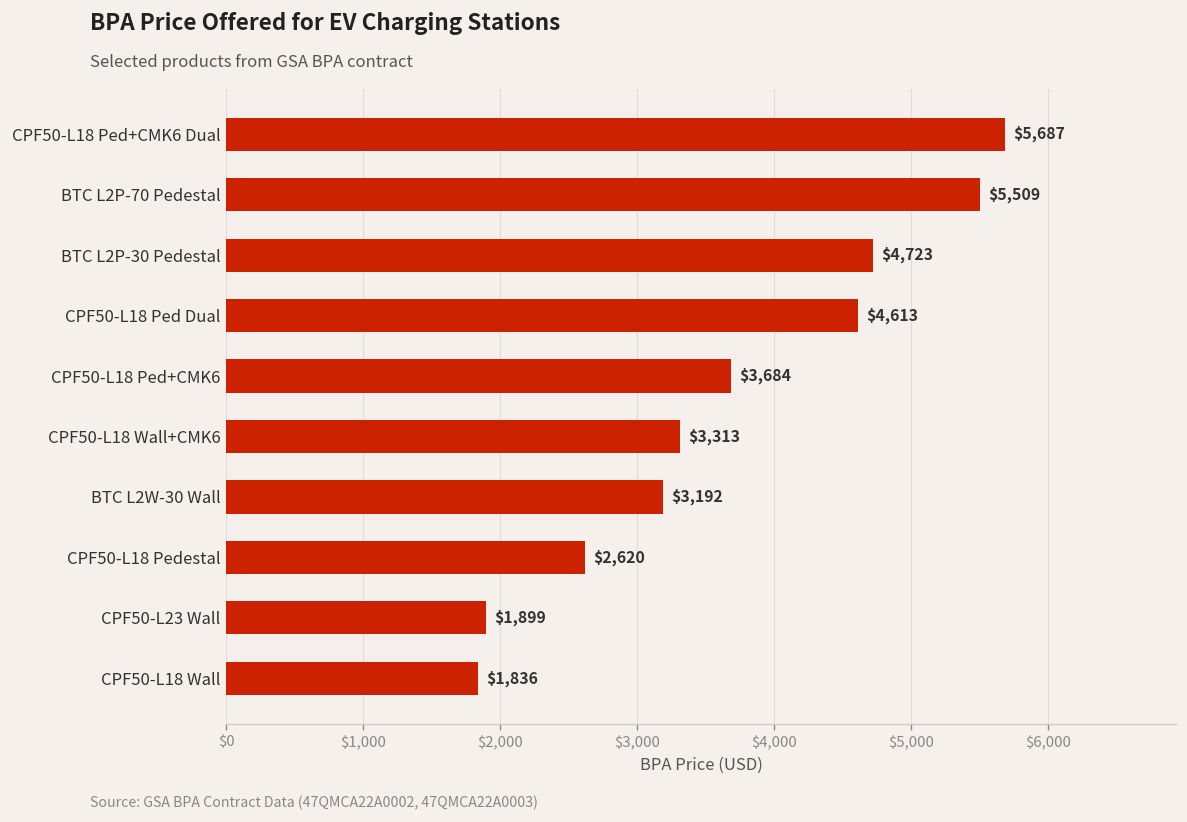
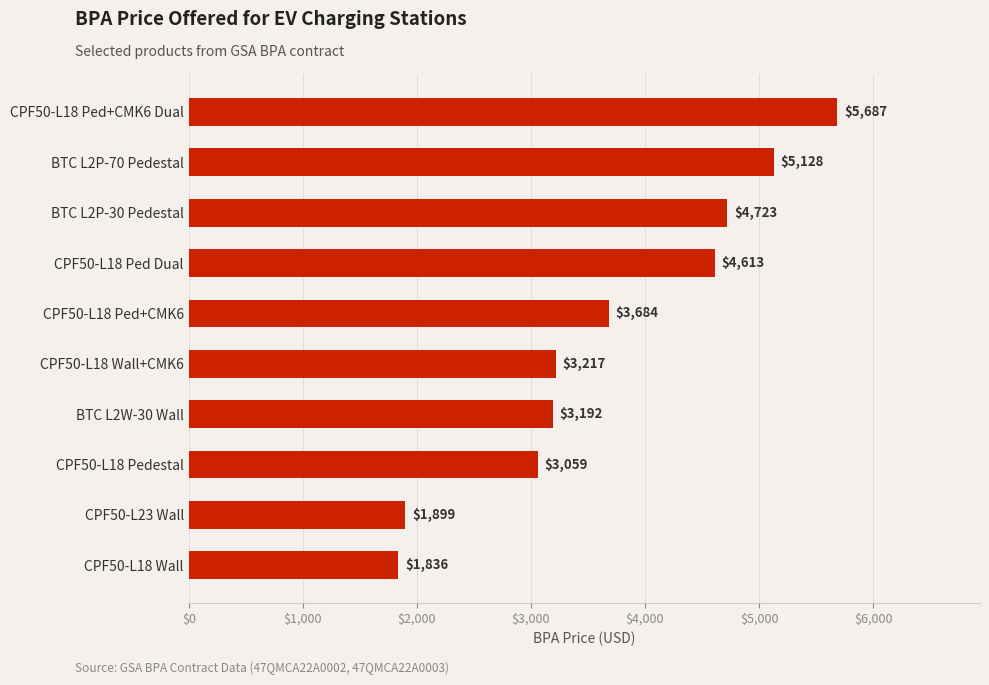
  {
    "CPF50-L18 Ped+CMK6 Dual": "$5,687",
-   "BTC L2P-70 Pedestal": "$5,509",
+   "BTC L2P-70 Pedestal": "$5,128",
    "BTC L2P-30 Pedestal": "$4,723",
    "CPF50-L18 Ped Dual": "$4,613",
    "CPF50-L18 Ped+CMK6": "$3,684",
-   "CPF50-L18 Wall+CMK6": "$3,313",
+   "CPF50-L18 Wall+CMK6": "$3,217",
    "BTC L2W-30 Wall": "$3,192",
-   "CPF50-L18 Pedestal": "$2,620",
+   "CPF50-L18 Pedestal": "$3,059",
    "CPF50-L23 Wall": "$1,899",
    "CPF50-L18 Wall": "$1,836"
  }
